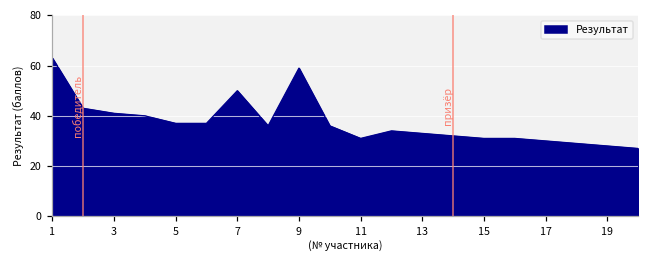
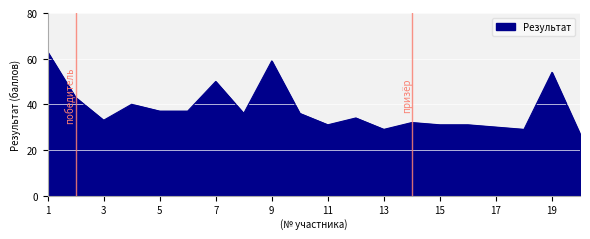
  {
    "1": 63,
-   "3": 41,
+   "3": 33,
    "5": 37,
    "7": 50,
    "9": 59,
    "11": 31,
-   "13": 33,
+   "13": 29,
    "15": 31,
    "17": 30,
-   "19": 28
+   "19": 54
  }
